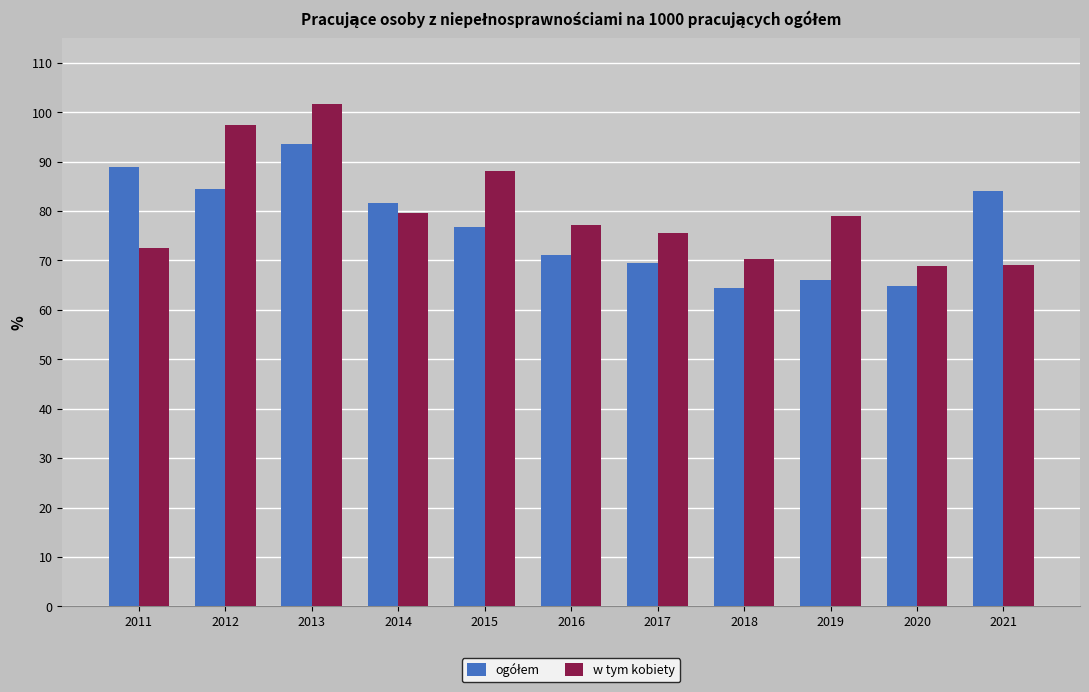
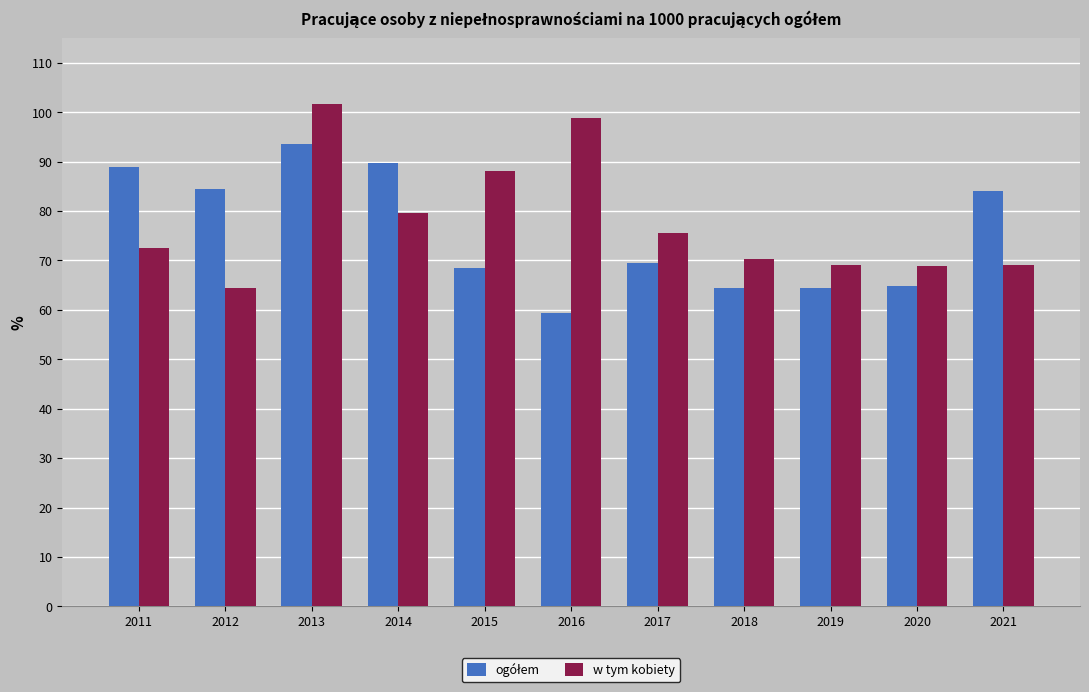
  {
    "ogółem": {
      "2011": 89,
      "2012": 84,
      "2013": 94,
-     "2014": 82,
-     "2015": 77,
-     "2016": 71,
+     "2014": 90,
+     "2015": 69,
+     "2016": 59,
      "2017": 70,
      "2018": 64,
-     "2019": 66,
+     "2019": 64,
      "2020": 65,
      "2021": 84
    },
    "w tym kobiety": {
      "2011": 73,
-     "2012": 97,
+     "2012": 65,
      "2013": 102,
      "2014": 80,
      "2015": 88,
-     "2016": 77,
+     "2016": 99,
      "2017": 75,
      "2018": 70,
-     "2019": 79,
+     "2019": 69,
      "2020": 69,
      "2021": 69
    }
  }
